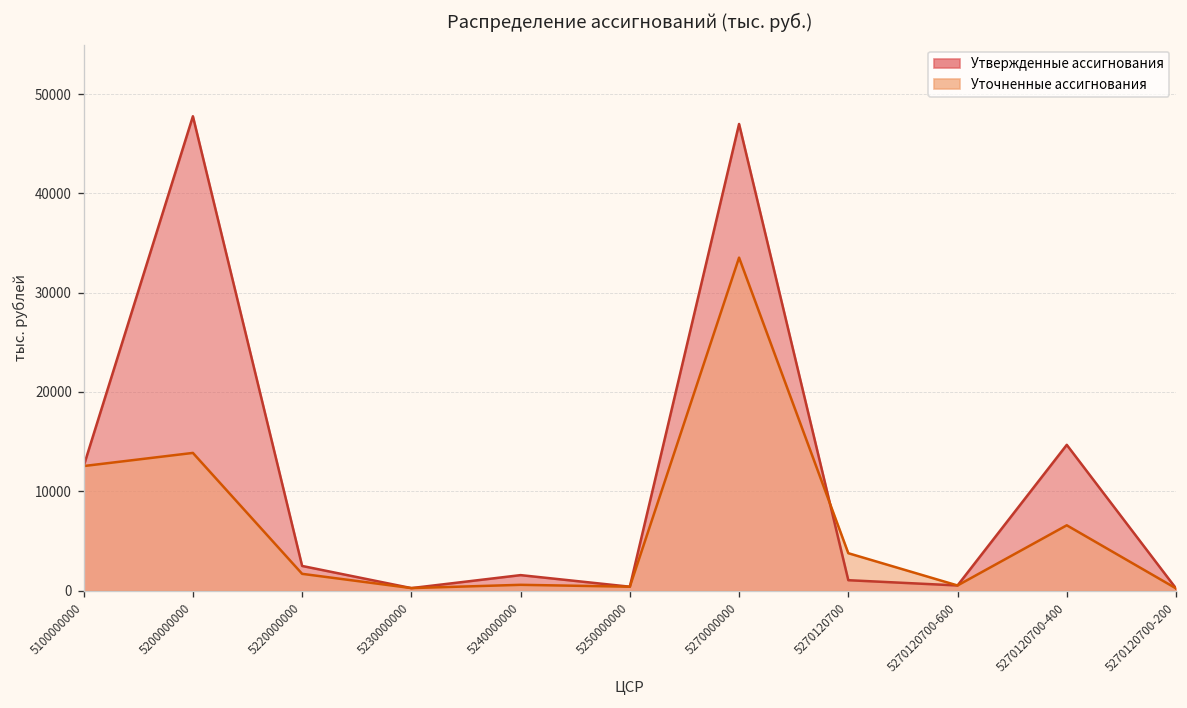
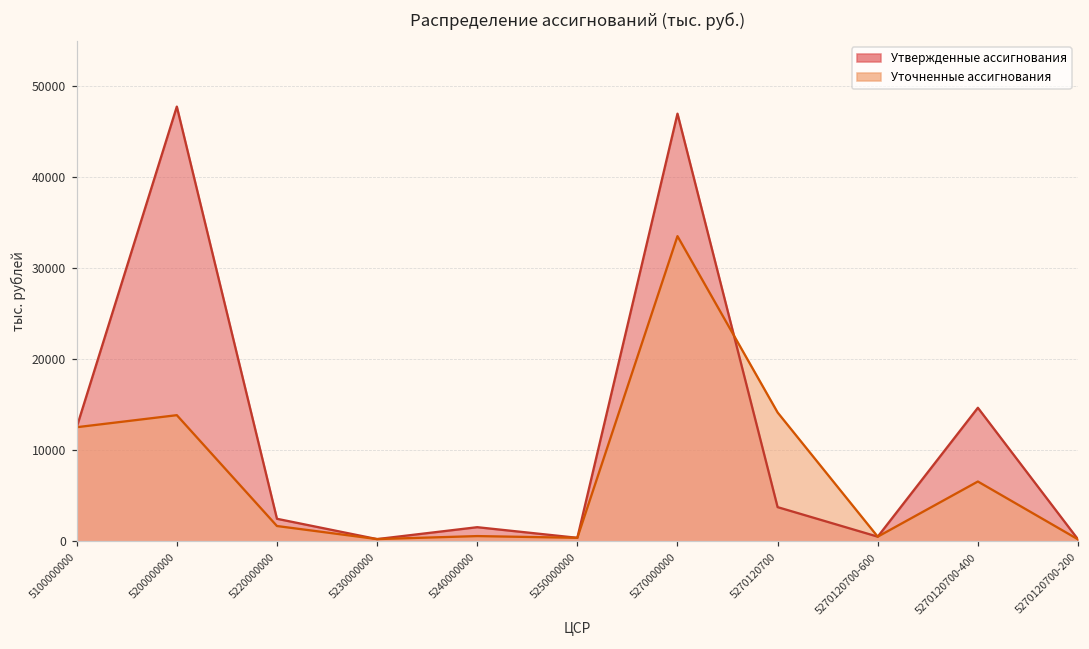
  {
    "Утвержденные ассигнования": {
      "5200000000": 48000,
      "5220000000": 2000,
      "5240000000": 2000,
      "5270000000": 47000,
-     "5270120700": 1000,
+     "5270120700": 4000,
      "5270120700-400": 15000
    },
    "Уточненные ассигнования": {
      "5200000000": 14000,
      "5220000000": 2000,
      "5240000000": 1000,
      "5270000000": 34000,
-     "5270120700": 4000,
+     "5270120700": 14000,
      "5270120700-400": 7000
    }
  }
